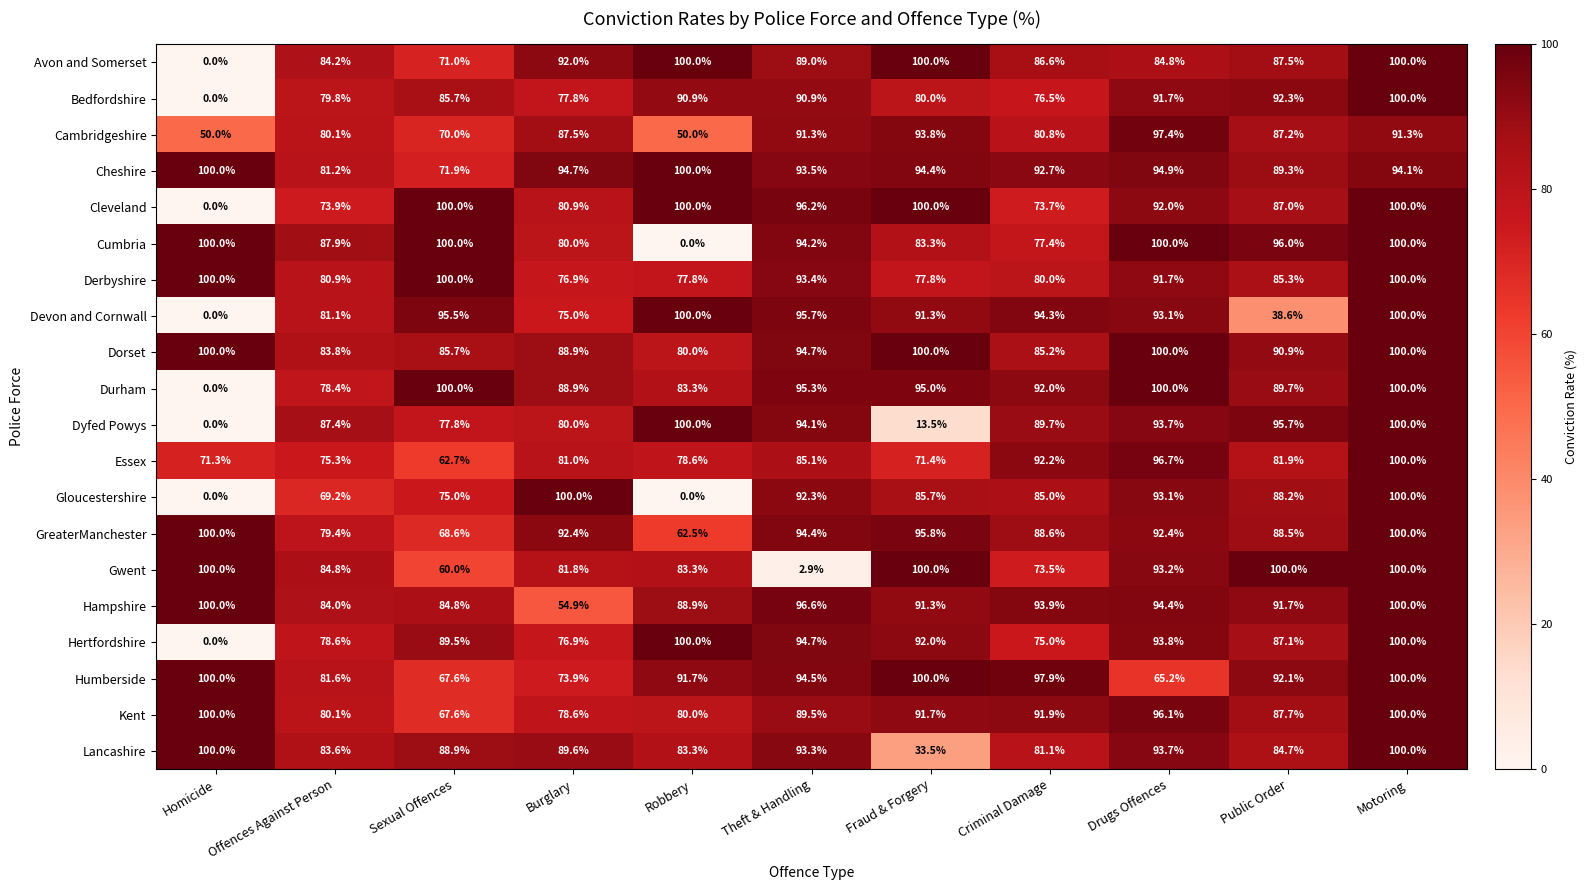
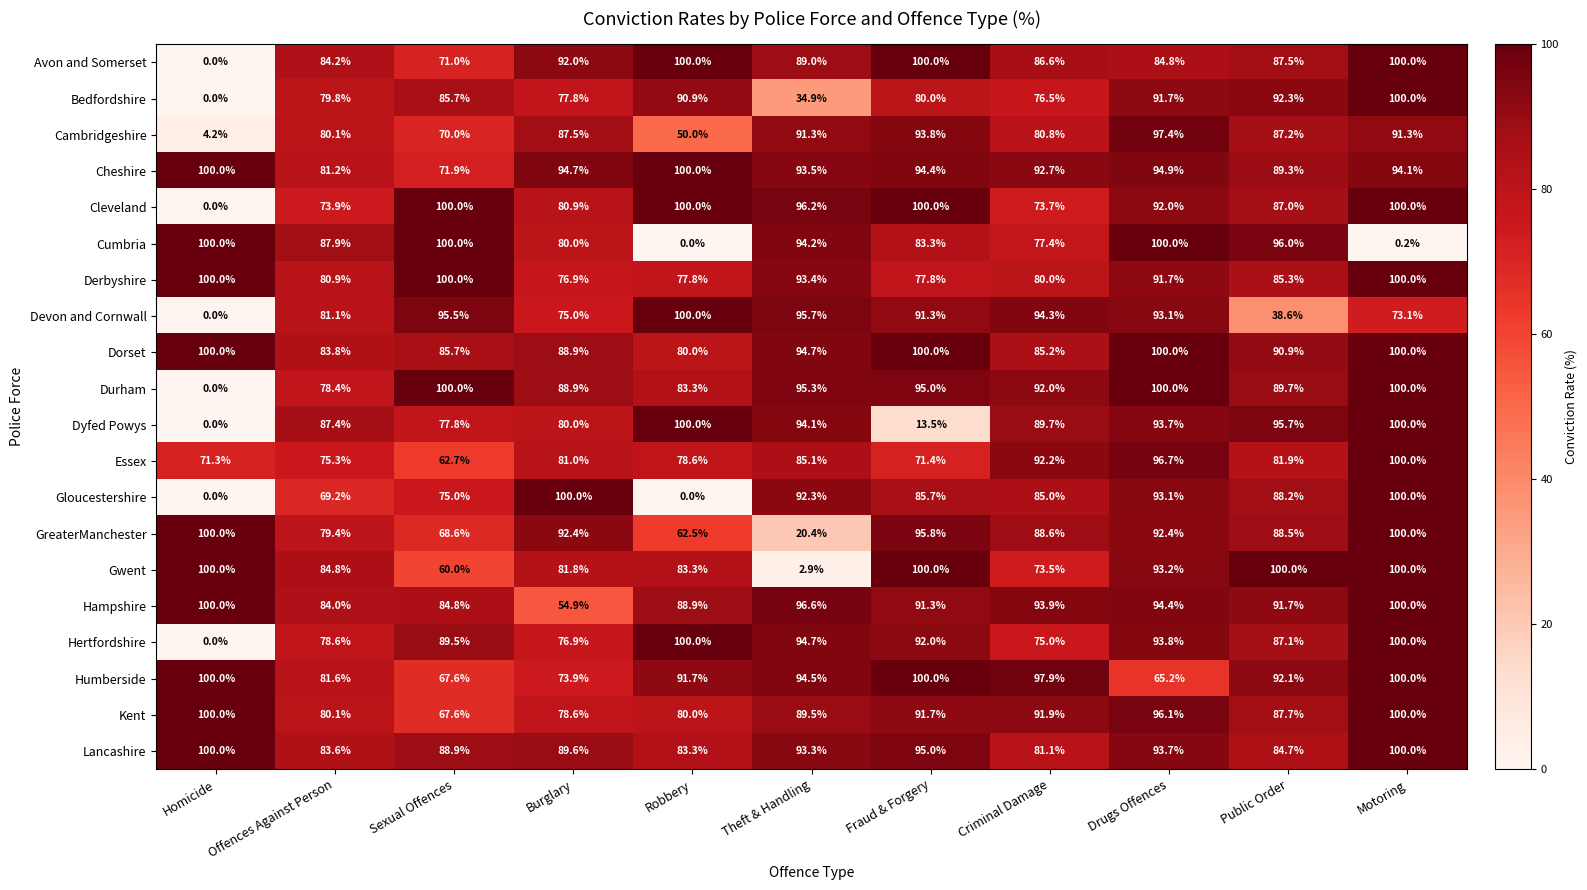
  {
    "Bedfordshire": {
      "Homicide": "0.0%",
      "Offences Against Person": "79.8%",
      "Sexual Offences": "85.7%",
      "Burglary": "77.8%",
      "Robbery": "90.9%",
-     "Theft & Handling": "90.9%",
+     "Theft & Handling": "34.9%",
      "Fraud & Forgery": "80.0%",
      "Criminal Damage": "76.5%",
      "Drugs Offences": "91.7%",
      "Public Order": "92.3%",
      "Motoring": "100.0%"
    },
    "Cambridgeshire": {
-     "Homicide": "50.0%",
+     "Homicide": "4.2%",
      "Offences Against Person": "80.1%",
      "Sexual Offences": "70.0%",
      "Burglary": "87.5%",
      "Robbery": "50.0%",
      "Theft & Handling": "91.3%",
      "Fraud & Forgery": "93.8%",
      "Criminal Damage": "80.8%",
      "Drugs Offences": "97.4%",
      "Public Order": "87.2%",
      "Motoring": "91.3%"
    },
    "Cumbria": {
      "Homicide": "100.0%",
      "Offences Against Person": "87.9%",
      "Sexual Offences": "100.0%",
      "Burglary": "80.0%",
      "Robbery": "0.0%",
      "Theft & Handling": "94.2%",
      "Fraud & Forgery": "83.3%",
      "Criminal Damage": "77.4%",
      "Drugs Offences": "100.0%",
      "Public Order": "96.0%",
-     "Motoring": "100.0%"
+     "Motoring": "0.2%"
    },
    "Devon and Cornwall": {
      "Homicide": "0.0%",
      "Offences Against Person": "81.1%",
      "Sexual Offences": "95.5%",
      "Burglary": "75.0%",
      "Robbery": "100.0%",
      "Theft & Handling": "95.7%",
      "Fraud & Forgery": "91.3%",
      "Criminal Damage": "94.3%",
      "Drugs Offences": "93.1%",
      "Public Order": "38.6%",
-     "Motoring": "100.0%"
+     "Motoring": "73.1%"
    },
    "GreaterManchester": {
      "Homicide": "100.0%",
      "Offences Against Person": "79.4%",
      "Sexual Offences": "68.6%",
      "Burglary": "92.4%",
      "Robbery": "62.5%",
-     "Theft & Handling": "94.4%",
+     "Theft & Handling": "20.4%",
      "Fraud & Forgery": "95.8%",
      "Criminal Damage": "88.6%",
      "Drugs Offences": "92.4%",
      "Public Order": "88.5%",
      "Motoring": "100.0%"
    },
    "Lancashire": {
      "Homicide": "100.0%",
      "Offences Against Person": "83.6%",
      "Sexual Offences": "88.9%",
      "Burglary": "89.6%",
      "Robbery": "83.3%",
      "Theft & Handling": "93.3%",
-     "Fraud & Forgery": "33.5%",
+     "Fraud & Forgery": "95.0%",
      "Criminal Damage": "81.1%",
      "Drugs Offences": "93.7%",
      "Public Order": "84.7%",
      "Motoring": "100.0%"
    }
  }
